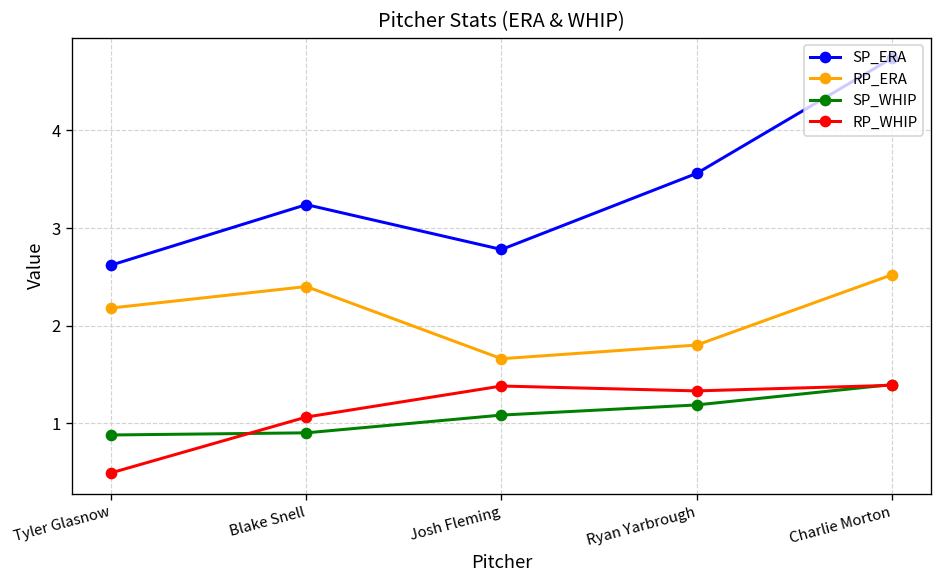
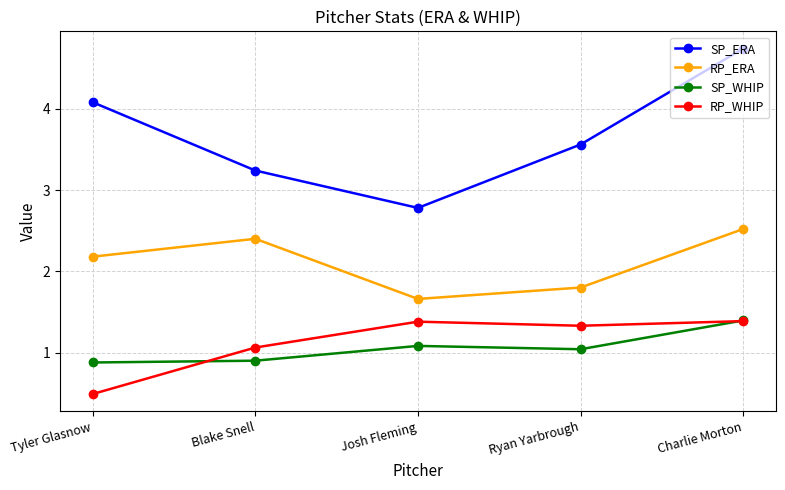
  {
    "SP_ERA": {
-     "Tyler Glasnow": 2.6,
+     "Tyler Glasnow": 4.1,
      "Blake Snell": 3.2,
      "Josh Fleming": 2.8,
      "Ryan Yarbrough": 3.6
    },
    "RP_ERA": {
      "Tyler Glasnow": 2.2,
      "Blake Snell": 2.4,
      "Josh Fleming": 1.7,
      "Ryan Yarbrough": 1.8,
      "Charlie Morton": 2.5
    },
    "SP_WHIP": {
      "Tyler Glasnow": 0.9,
      "Blake Snell": 0.9,
      "Josh Fleming": 1.1,
-     "Ryan Yarbrough": 1.2
+     "Ryan Yarbrough": 1.0
    },
    "RP_WHIP": {
      "Tyler Glasnow": 0.5,
      "Blake Snell": 1.1,
      "Josh Fleming": 1.4,
      "Ryan Yarbrough": 1.3
    }
  }
